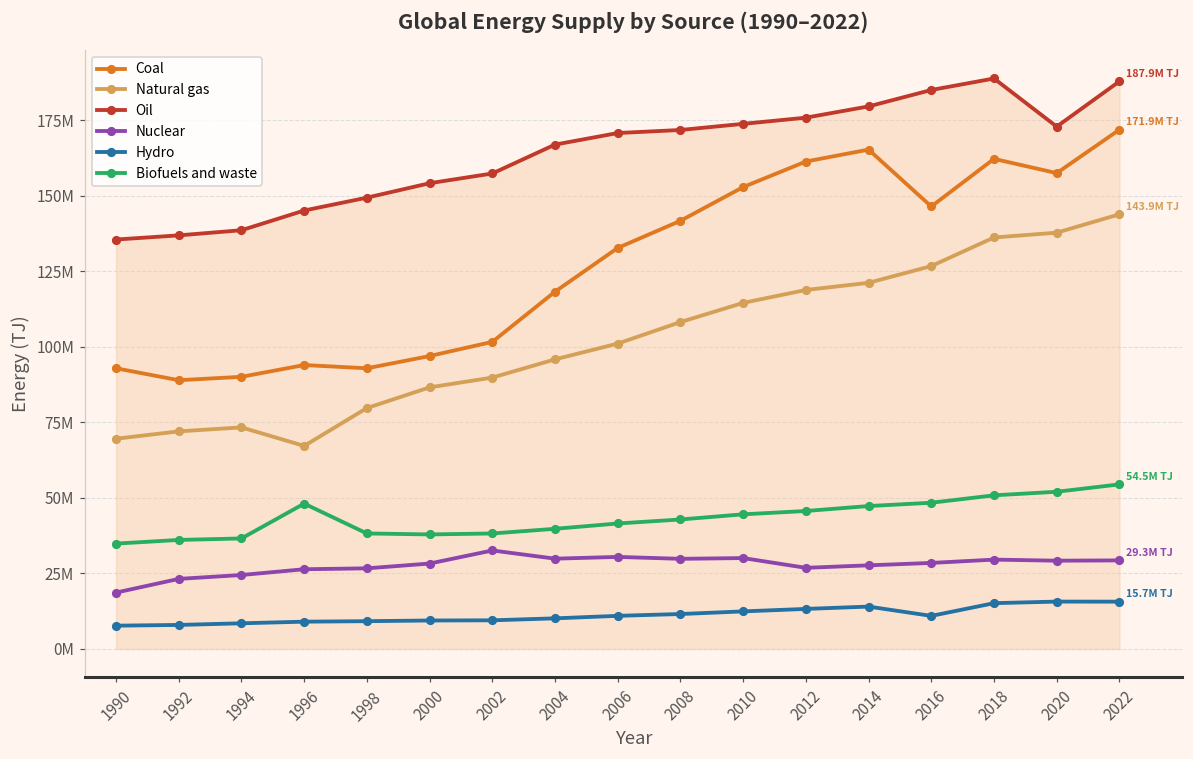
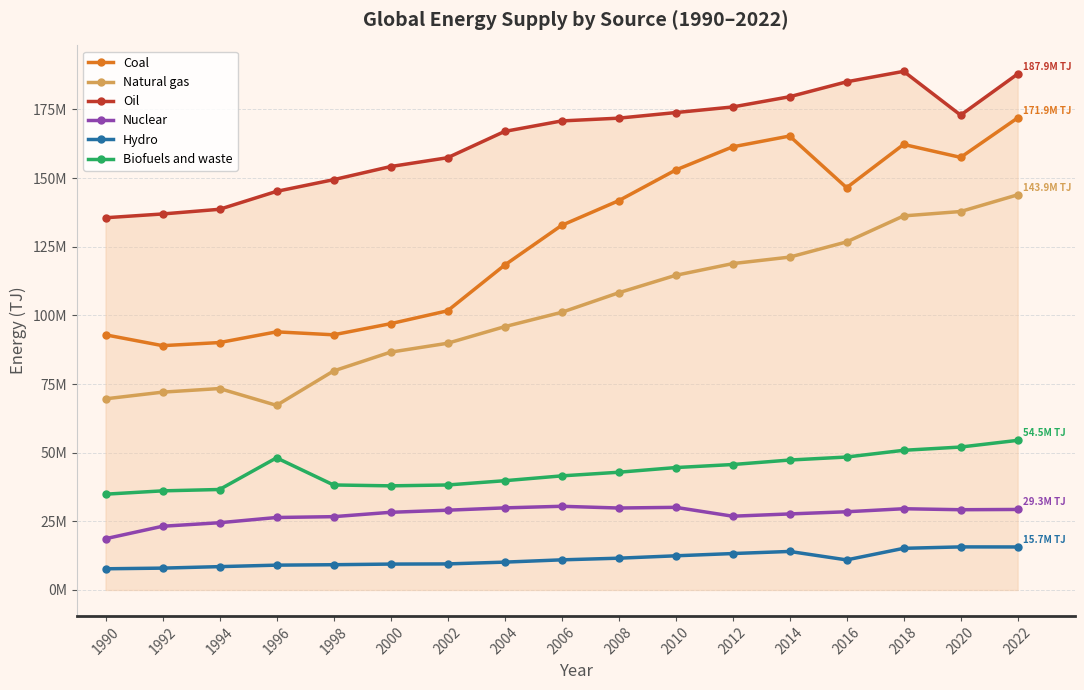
  {
    "Coal": {
      "2022": "171.9M"
    },
    "Natural gas": {
      "2022": "143.9M"
    },
    "Oil": {
      "2022": "187.9M"
    },
    "Nuclear": {
      "1990": "19000000",
      "1992": "23000000",
      "1994": "24000000",
      "1996": "26000000",
      "1998": "27000000",
      "2000": "28000000",
-     "2002": "33000000",
+     "2002": "29000000",
      "2004": "30000000",
      "2006": "30000000",
      "2008": "30000000",
      "2010": "30000000",
      "2012": "27000000",
      "2014": "28000000",
      "2016": "28000000",
      "2018": "30000000",
      "2020": "29000000"
    },
    "Hydro": {
      "2022": "15.7M"
    },
    "Biofuels and waste": {
      "2022": "54.5M"
    }
  }
